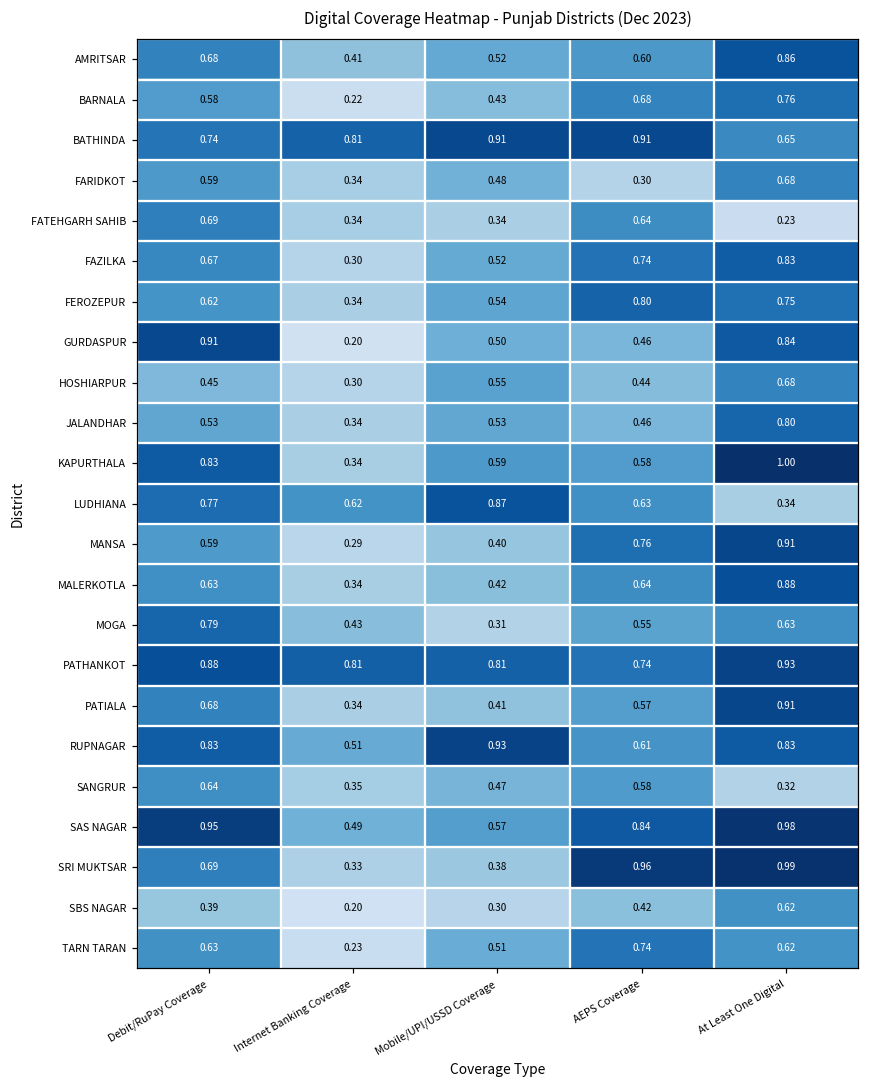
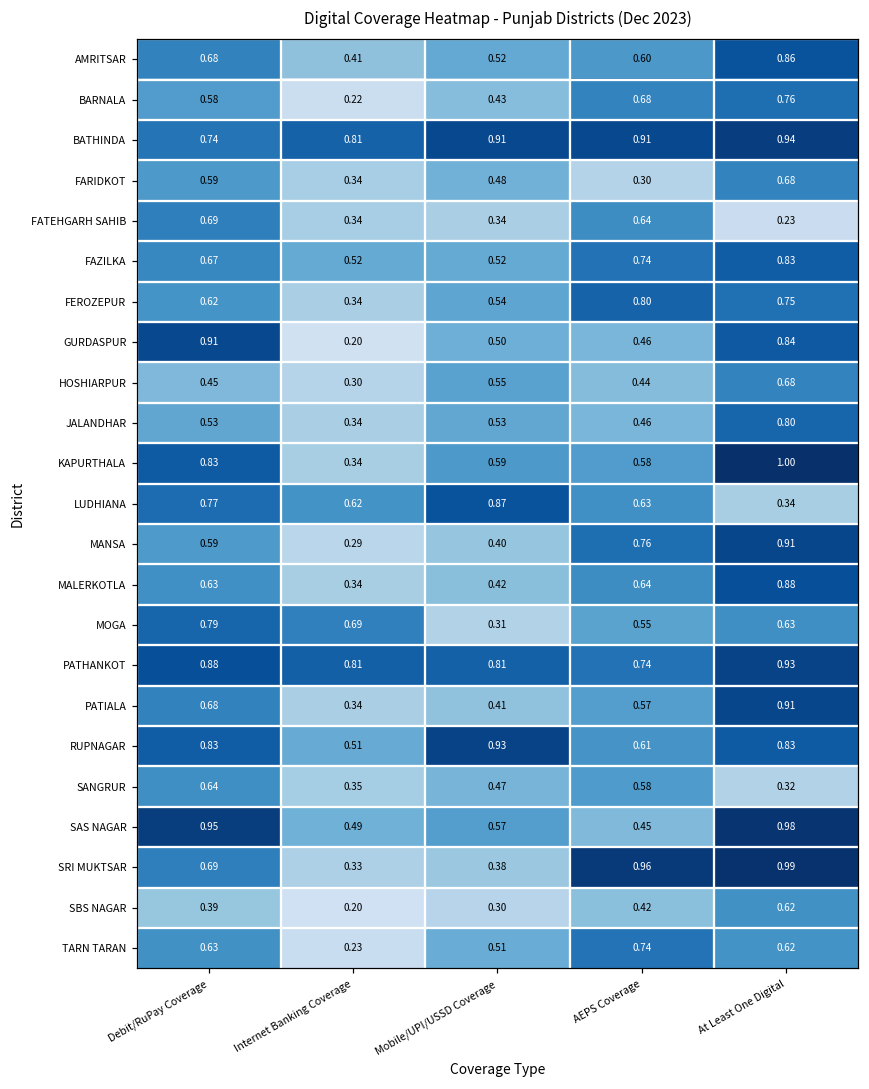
  {
    "AMRITSAR": {
      "Debit/RuPay Coverage": 0.68,
      "Internet Banking Coverage": 0.41,
      "Mobile/UPI/USSD Coverage": 0.52,
      "AEPS Coverage": 0.60,
      "At Least One Digital": 0.86
    },
    "BARNALA": {
      "Debit/RuPay Coverage": 0.58,
      "Internet Banking Coverage": 0.22,
      "Mobile/UPI/USSD Coverage": 0.43,
      "AEPS Coverage": 0.68,
      "At Least One Digital": 0.76
    },
    "BATHINDA": {
      "Debit/RuPay Coverage": 0.74,
      "Internet Banking Coverage": 0.81,
      "Mobile/UPI/USSD Coverage": 0.91,
      "AEPS Coverage": 0.91,
-     "At Least One Digital": 0.65
+     "At Least One Digital": 0.94
    },
    "FARIDKOT": {
      "Debit/RuPay Coverage": 0.59,
      "Internet Banking Coverage": 0.34,
      "Mobile/UPI/USSD Coverage": 0.48,
      "AEPS Coverage": 0.30,
      "At Least One Digital": 0.68
    },
    "FATEHGARH SAHIB": {
      "Debit/RuPay Coverage": 0.69,
      "Internet Banking Coverage": 0.34,
      "Mobile/UPI/USSD Coverage": 0.34,
      "AEPS Coverage": 0.64,
      "At Least One Digital": 0.23
    },
    "FAZILKA": {
      "Debit/RuPay Coverage": 0.67,
-     "Internet Banking Coverage": 0.30,
+     "Internet Banking Coverage": 0.52,
      "Mobile/UPI/USSD Coverage": 0.52,
      "AEPS Coverage": 0.74,
      "At Least One Digital": 0.83
    },
    "FEROZEPUR": {
      "Debit/RuPay Coverage": 0.62,
      "Internet Banking Coverage": 0.34,
      "Mobile/UPI/USSD Coverage": 0.54,
      "AEPS Coverage": 0.80,
      "At Least One Digital": 0.75
    },
    "GURDASPUR": {
      "Debit/RuPay Coverage": 0.91,
      "Internet Banking Coverage": 0.20,
      "Mobile/UPI/USSD Coverage": 0.50,
      "AEPS Coverage": 0.46,
      "At Least One Digital": 0.84
    },
    "HOSHIARPUR": {
      "Debit/RuPay Coverage": 0.45,
      "Internet Banking Coverage": 0.30,
      "Mobile/UPI/USSD Coverage": 0.55,
      "AEPS Coverage": 0.44,
      "At Least One Digital": 0.68
    },
    "JALANDHAR": {
      "Debit/RuPay Coverage": 0.53,
      "Internet Banking Coverage": 0.34,
      "Mobile/UPI/USSD Coverage": 0.53,
      "AEPS Coverage": 0.46,
      "At Least One Digital": 0.80
    },
    "KAPURTHALA": {
      "Debit/RuPay Coverage": 0.83,
      "Internet Banking Coverage": 0.34,
      "Mobile/UPI/USSD Coverage": 0.59,
      "AEPS Coverage": 0.58,
      "At Least One Digital": 1.00
    },
    "LUDHIANA": {
      "Debit/RuPay Coverage": 0.77,
      "Internet Banking Coverage": 0.62,
      "Mobile/UPI/USSD Coverage": 0.87,
      "AEPS Coverage": 0.63,
      "At Least One Digital": 0.34
    },
    "MANSA": {
      "Debit/RuPay Coverage": 0.59,
      "Internet Banking Coverage": 0.29,
      "Mobile/UPI/USSD Coverage": 0.40,
      "AEPS Coverage": 0.76,
      "At Least One Digital": 0.91
    },
    "MALERKOTLA": {
      "Debit/RuPay Coverage": 0.63,
      "Internet Banking Coverage": 0.34,
      "Mobile/UPI/USSD Coverage": 0.42,
      "AEPS Coverage": 0.64,
      "At Least One Digital": 0.88
    },
    "MOGA": {
      "Debit/RuPay Coverage": 0.79,
-     "Internet Banking Coverage": 0.43,
+     "Internet Banking Coverage": 0.69,
      "Mobile/UPI/USSD Coverage": 0.31,
      "AEPS Coverage": 0.55,
      "At Least One Digital": 0.63
    },
    "PATHANKOT": {
      "Debit/RuPay Coverage": 0.88,
      "Internet Banking Coverage": 0.81,
      "Mobile/UPI/USSD Coverage": 0.81,
      "AEPS Coverage": 0.74,
      "At Least One Digital": 0.93
    },
    "PATIALA": {
      "Debit/RuPay Coverage": 0.68,
      "Internet Banking Coverage": 0.34,
      "Mobile/UPI/USSD Coverage": 0.41,
      "AEPS Coverage": 0.57,
      "At Least One Digital": 0.91
    },
    "RUPNAGAR": {
      "Debit/RuPay Coverage": 0.83,
      "Internet Banking Coverage": 0.51,
      "Mobile/UPI/USSD Coverage": 0.93,
      "AEPS Coverage": 0.61,
      "At Least One Digital": 0.83
    },
    "SANGRUR": {
      "Debit/RuPay Coverage": 0.64,
      "Internet Banking Coverage": 0.35,
      "Mobile/UPI/USSD Coverage": 0.47,
      "AEPS Coverage": 0.58,
      "At Least One Digital": 0.32
    },
    "SAS NAGAR": {
      "Debit/RuPay Coverage": 0.95,
      "Internet Banking Coverage": 0.49,
      "Mobile/UPI/USSD Coverage": 0.57,
-     "AEPS Coverage": 0.84,
+     "AEPS Coverage": 0.45,
      "At Least One Digital": 0.98
    },
    "SRI MUKTSAR": {
      "Debit/RuPay Coverage": 0.69,
      "Internet Banking Coverage": 0.33,
      "Mobile/UPI/USSD Coverage": 0.38,
      "AEPS Coverage": 0.96,
      "At Least One Digital": 0.99
    },
    "SBS NAGAR": {
      "Debit/RuPay Coverage": 0.39,
      "Internet Banking Coverage": 0.20,
      "Mobile/UPI/USSD Coverage": 0.30,
      "AEPS Coverage": 0.42,
      "At Least One Digital": 0.62
    },
    "TARN TARAN": {
      "Debit/RuPay Coverage": 0.63,
      "Internet Banking Coverage": 0.23,
      "Mobile/UPI/USSD Coverage": 0.51,
      "AEPS Coverage": 0.74,
      "At Least One Digital": 0.62
    }
  }
